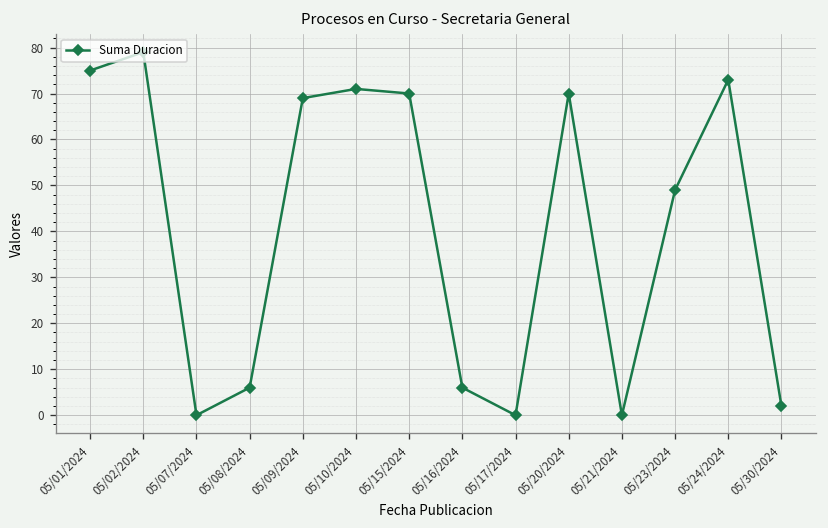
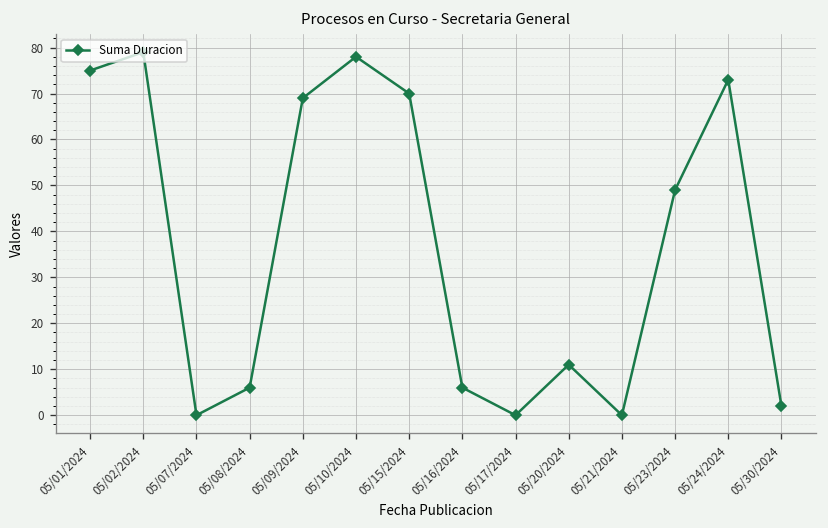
  {
    "05/01/2024": 75,
    "05/07/2024": 0,
    "05/08/2024": 6,
    "05/09/2024": 69,
-   "05/10/2024": 71,
+   "05/10/2024": 78,
    "05/15/2024": 70,
    "05/16/2024": 6,
    "05/17/2024": 0,
-   "05/20/2024": 70,
+   "05/20/2024": 11,
    "05/21/2024": 0,
    "05/23/2024": 49,
    "05/24/2024": 73,
    "05/30/2024": 2
  }
